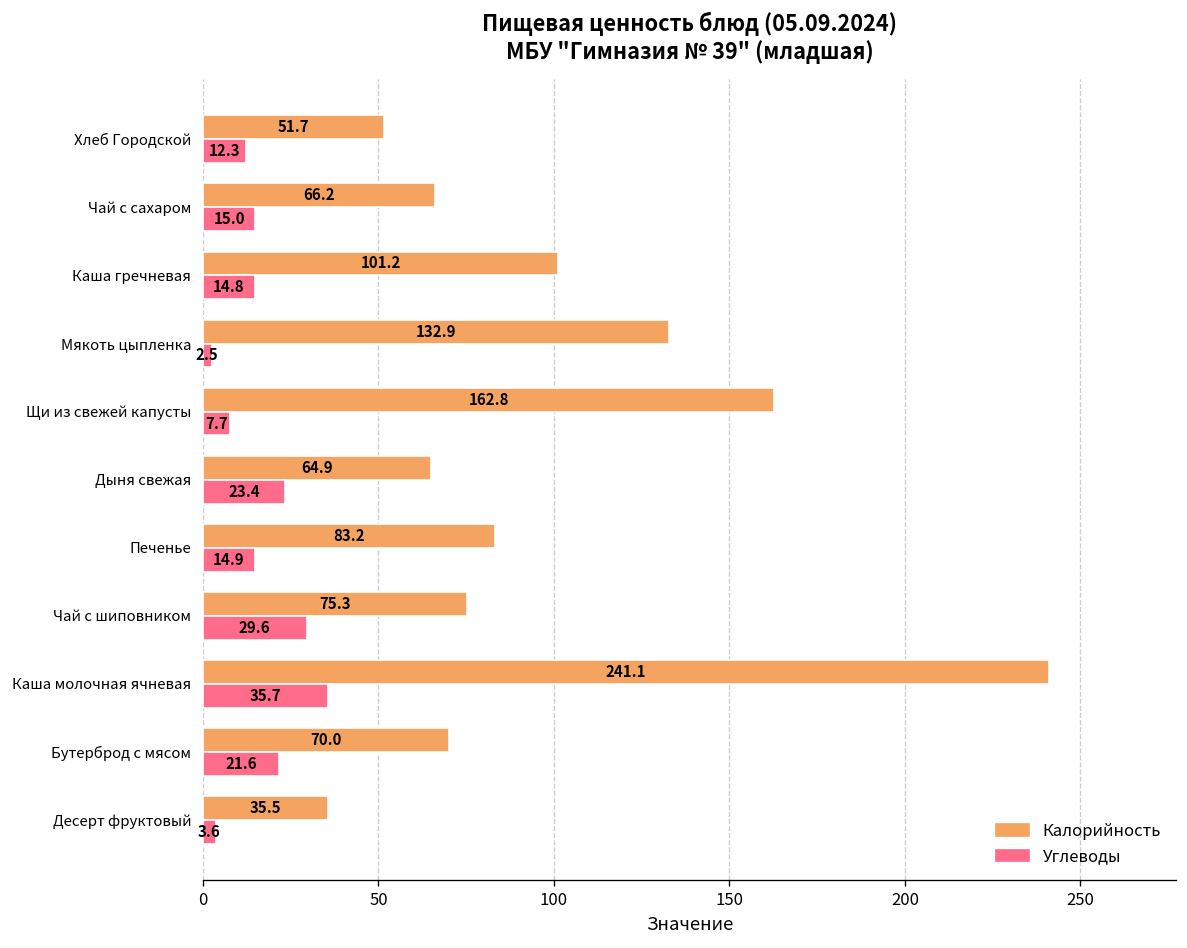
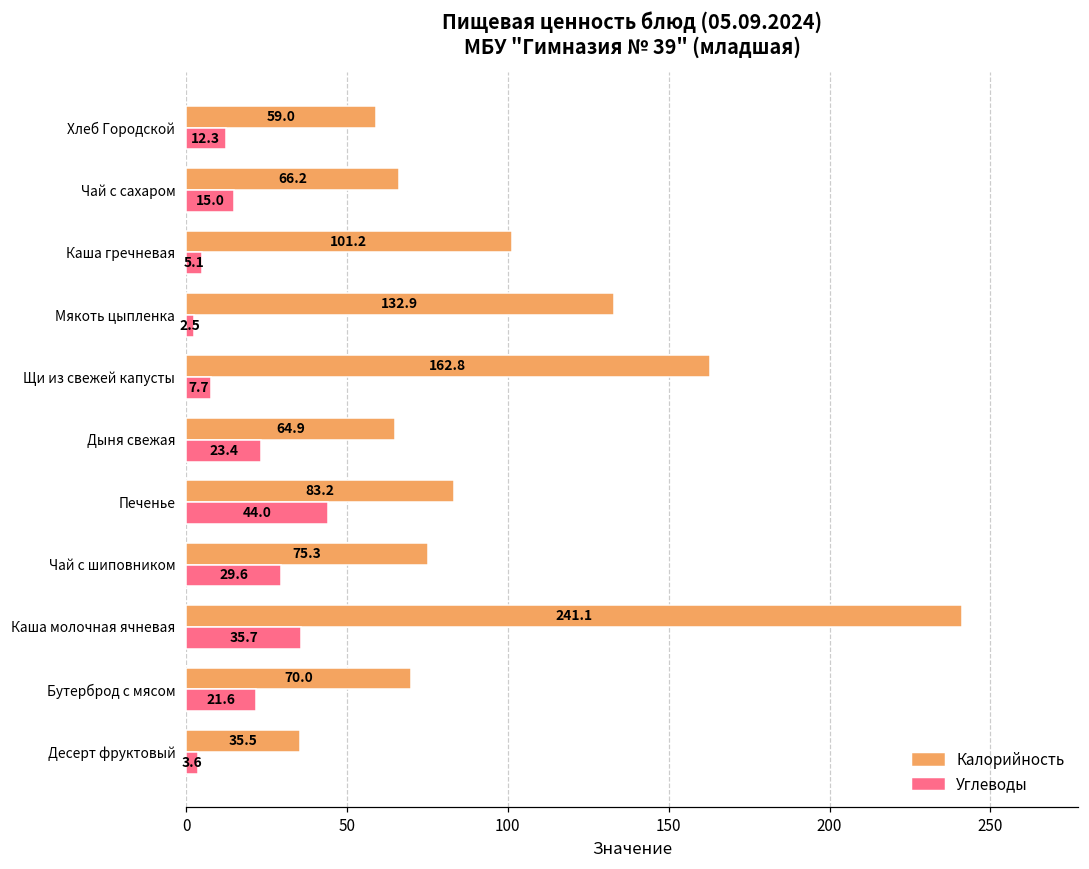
  {
    "Калорийность": {
-     "Хлеб Городской": 51.7,
+     "Хлеб Городской": 59.0,
      "Чай с сахаром": 66.2,
      "Каша гречневая": 101.2,
      "Мякоть цыпленка": 132.9,
      "Щи из свежей капусты": 162.8,
      "Дыня свежая": 64.9,
      "Печенье": 83.2,
      "Чай с шиповником": 75.3,
      "Каша молочная ячневая": 241.1,
      "Бутерброд с мясом": 70.0,
      "Десерт фруктовый": 35.5
    },
    "Углеводы": {
      "Хлеб Городской": 12.3,
      "Чай с сахаром": 15.0,
-     "Каша гречневая": 14.8,
+     "Каша гречневая": 5.1,
      "Мякоть цыпленка": 2.5,
      "Щи из свежей капусты": 7.7,
      "Дыня свежая": 23.4,
-     "Печенье": 14.9,
+     "Печенье": 44.0,
      "Чай с шиповником": 29.6,
      "Каша молочная ячневая": 35.7,
      "Бутерброд с мясом": 21.6,
      "Десерт фруктовый": 3.6
    }
  }
